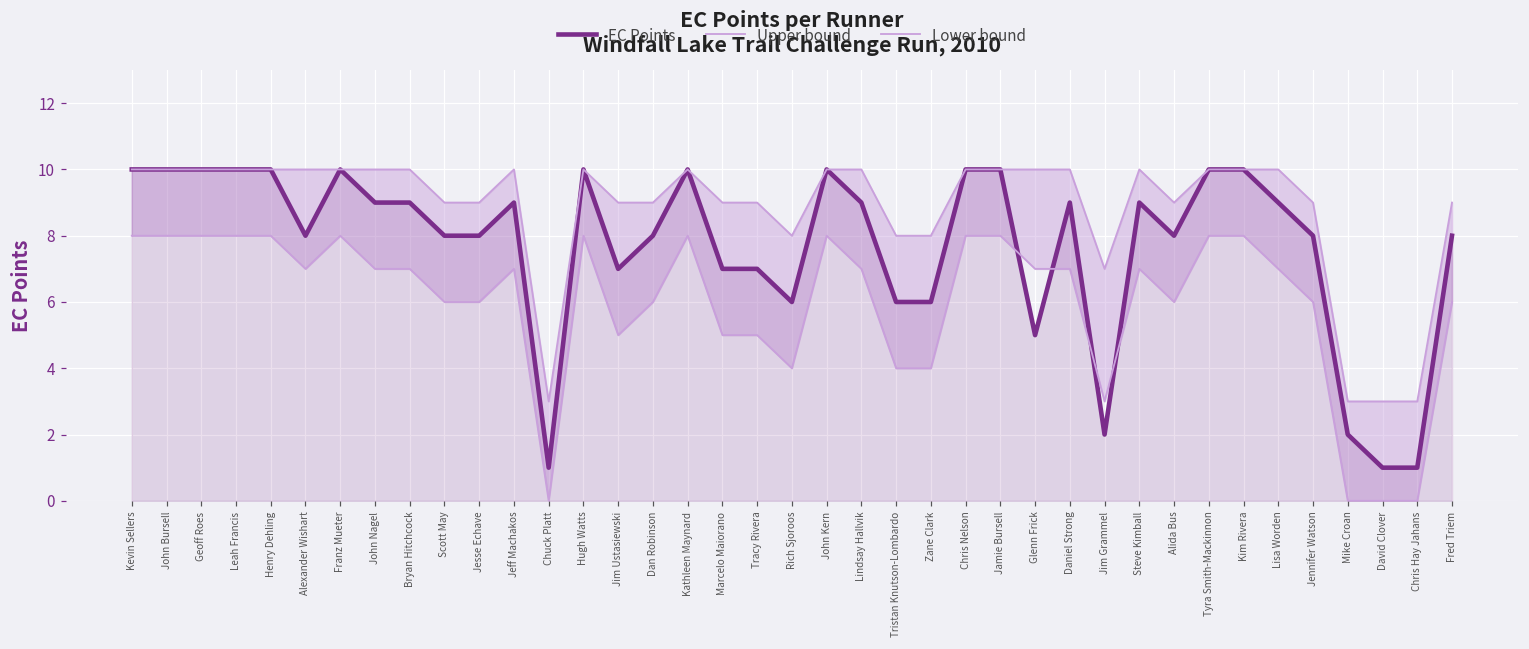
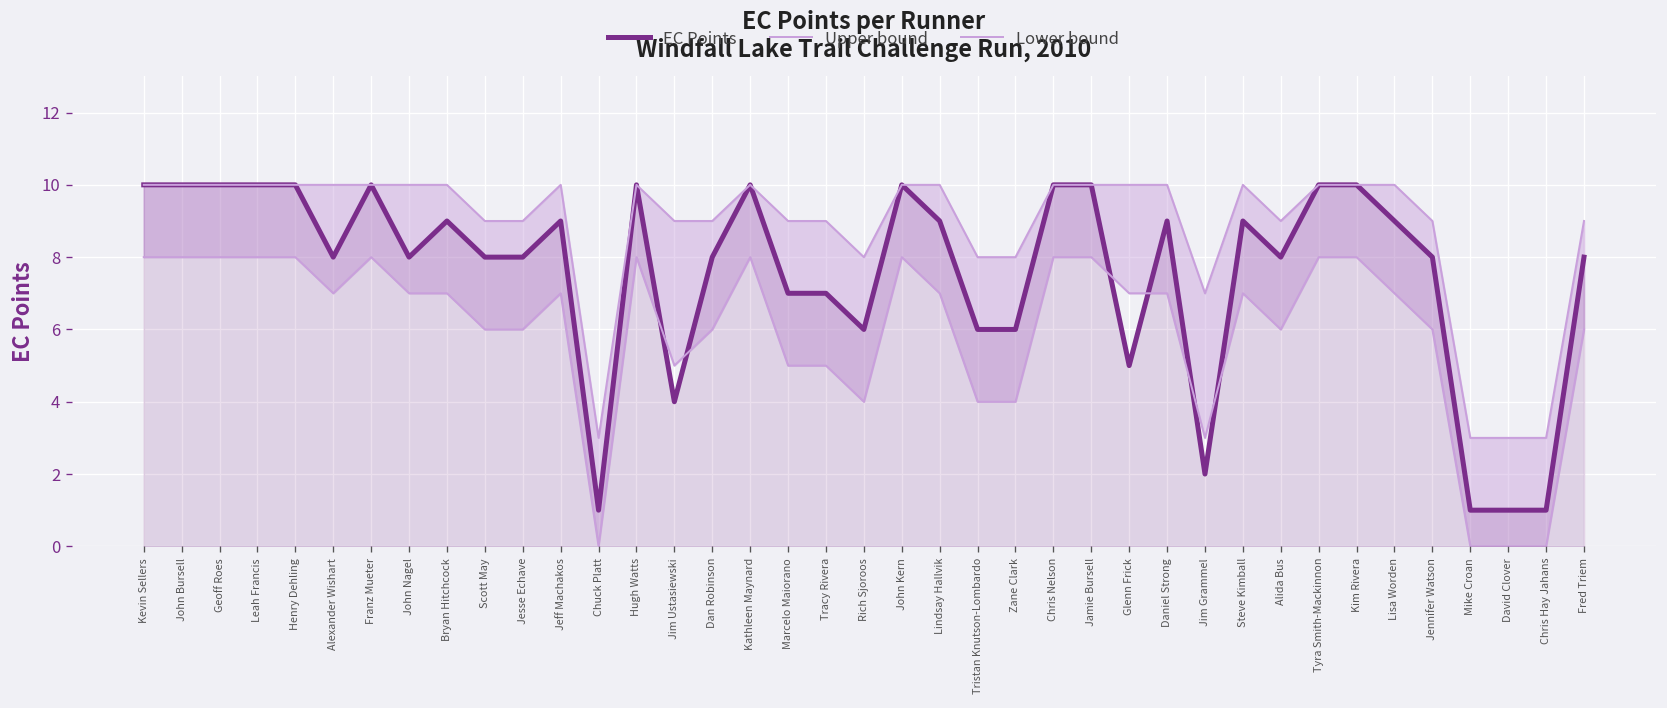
  {
    "EC Points": {
      "Alexander Wishart": 8,
-     "John Nagel": 9,
+     "John Nagel": 8,
      "Bryan Hitchcock": 9,
      "Scott May": 8,
      "Jesse Echave": 8,
      "Jeff Machakos": 9,
      "Chuck Platt": 1,
-     "Jim Ustasiewski": 7,
+     "Jim Ustasiewski": 4,
      "Dan Robinson": 8,
      "Marcelo Maiorano": 7,
      "Tracy Rivera": 7,
      "Rich Sjoroos": 6,
      "Lindsay Hallvik": 9,
      "Tristan Knutson-Lombardo": 6,
      "Zane Clark": 6,
      "Glenn Frick": 5,
      "Daniel Strong": 9,
      "Jim Grammel": 2,
      "Steve Kimball": 9,
      "Alida Bus": 8,
      "Lisa Worden": 9,
      "Jennifer Watson": 8,
-     "Mike Croan": 2,
+     "Mike Croan": 1,
      "David Clover": 1,
      "Chris Hay Jahans": 1,
      "Fred Triem": 8
    }
  }
